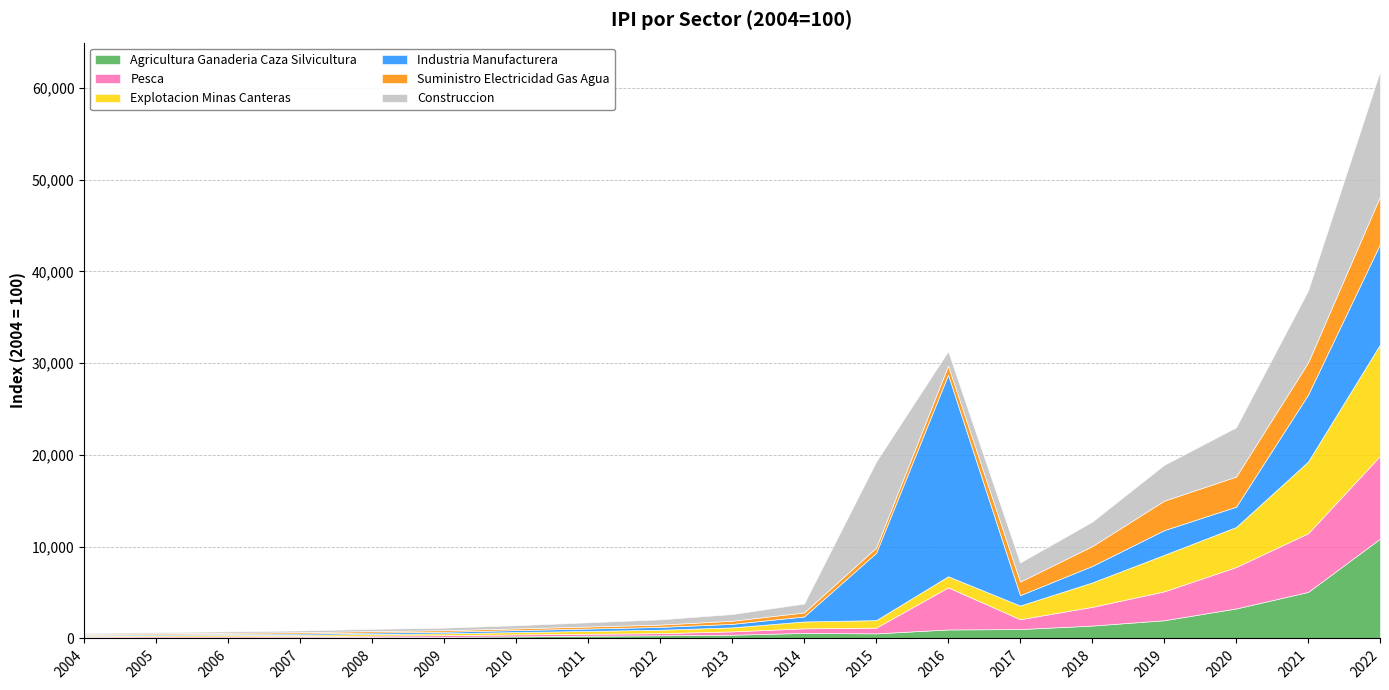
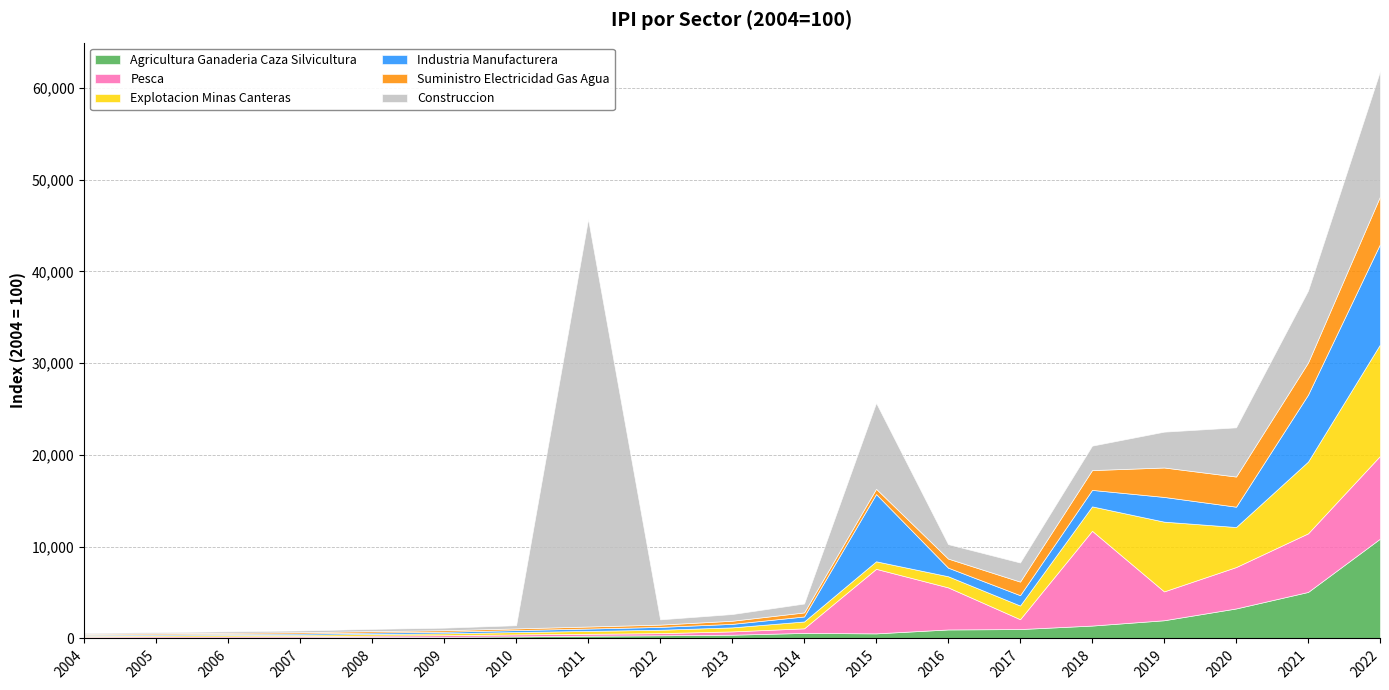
  {
    "Agricultura Ganaderia Caza Silvicultura": {
      "2013": "0",
      "2014": "1,000",
      "2015": "1,000",
      "2016": "1,000",
      "2017": "1,000",
      "2018": "1,000",
      "2019": "2,000",
      "2020": "3,000",
      "2021": "5,000",
      "2022": "11,000"
    },
    "Pesca": {
      "2013": "0",
      "2014": "0",
-     "2015": "1,000",
+     "2015": "7,000",
      "2016": "5,000",
      "2017": "1,000",
-     "2018": "2,000",
+     "2018": "10,000",
      "2019": "3,000",
      "2020": "5,000",
      "2021": "6,000",
      "2022": "9,000"
    },
    "Explotacion Minas Canteras": {
      "2012": "0",
      "2013": "0",
      "2014": "1,000",
      "2015": "1,000",
      "2016": "1,000",
      "2017": "1,000",
      "2018": "3,000",
-     "2019": "4,000",
+     "2019": "8,000",
      "2020": "4,000",
      "2021": "8,000",
      "2022": "12,000"
    },
    "Industria Manufacturera": {
      "2013": "0",
      "2014": "1,000",
      "2015": "7,000",
-     "2016": "22,000",
+     "2016": "1,000",
      "2017": "1,000",
      "2018": "2,000",
      "2019": "3,000",
      "2020": "2,000",
      "2021": "7,000",
      "2022": "11,000"
    },
    "Suministro Electricidad Gas Agua": {
      "2013": "0",
      "2014": "0",
      "2015": "1,000",
      "2016": "1,000",
      "2017": "1,000",
      "2018": "2,000",
      "2019": "3,000",
      "2020": "3,000",
      "2021": "3,000",
      "2022": "5,000"
    },
    "Construccion": {
      "2010": "0",
-     "2011": "0",
+     "2011": "44,000",
      "2012": "1,000",
      "2013": "1,000",
      "2014": "1,000",
      "2015": "9,000",
      "2016": "2,000",
      "2017": "2,000",
      "2018": "3,000",
      "2019": "4,000",
      "2020": "5,000",
      "2021": "8,000",
      "2022": "14,000"
    }
  }
